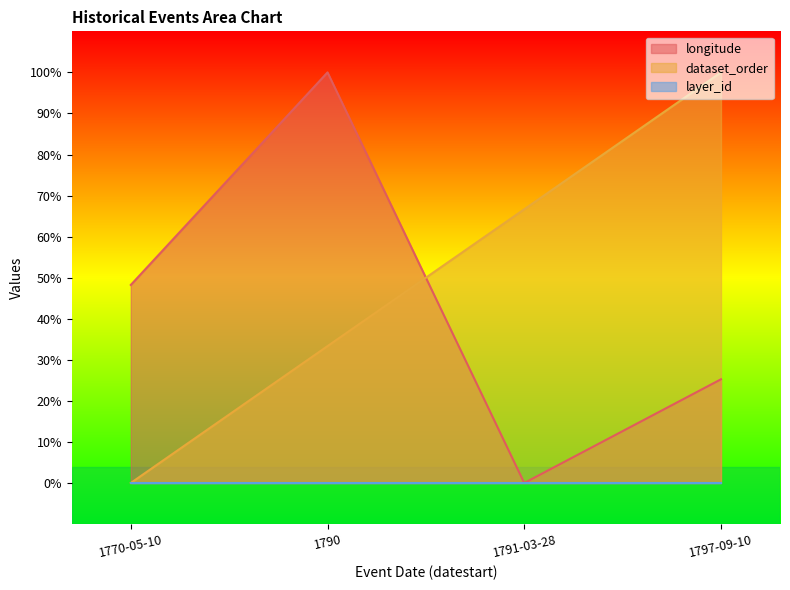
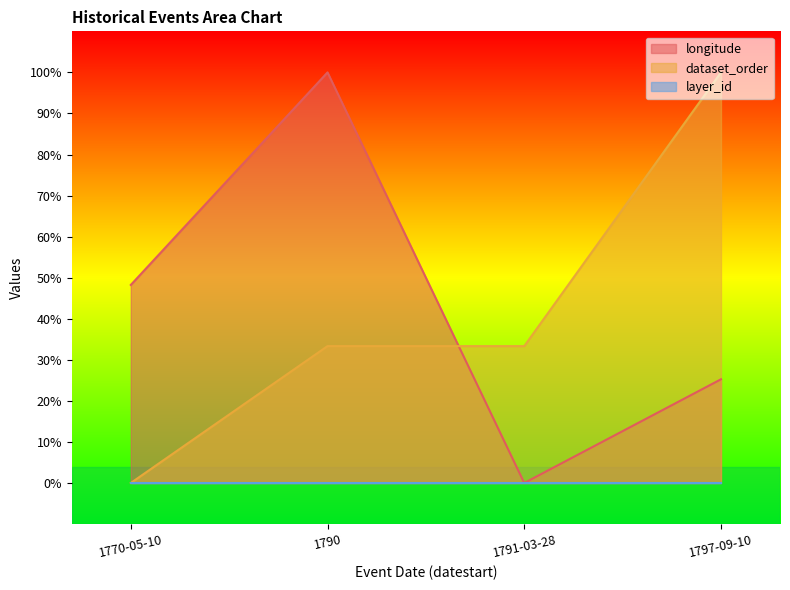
  {
    "longitude": {
      "1770-05-10": "48%",
      "1790": "100%",
      "1797-09-10": "25%"
    },
    "dataset_order": {
      "1790": "33%",
-     "1791-03-28": "67%"
+     "1791-03-28": "33%"
    },
    "layer_id": {
      "1790": "0%",
      "1797-09-10": "0%"
    }
  }
